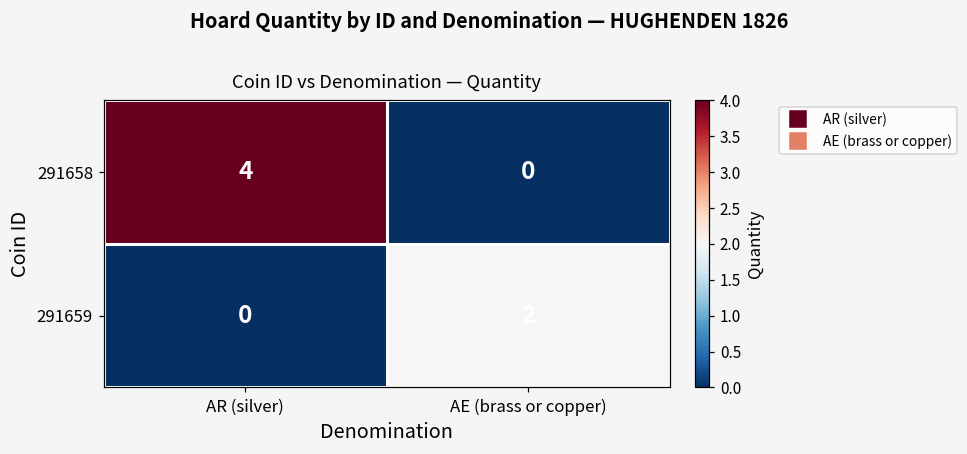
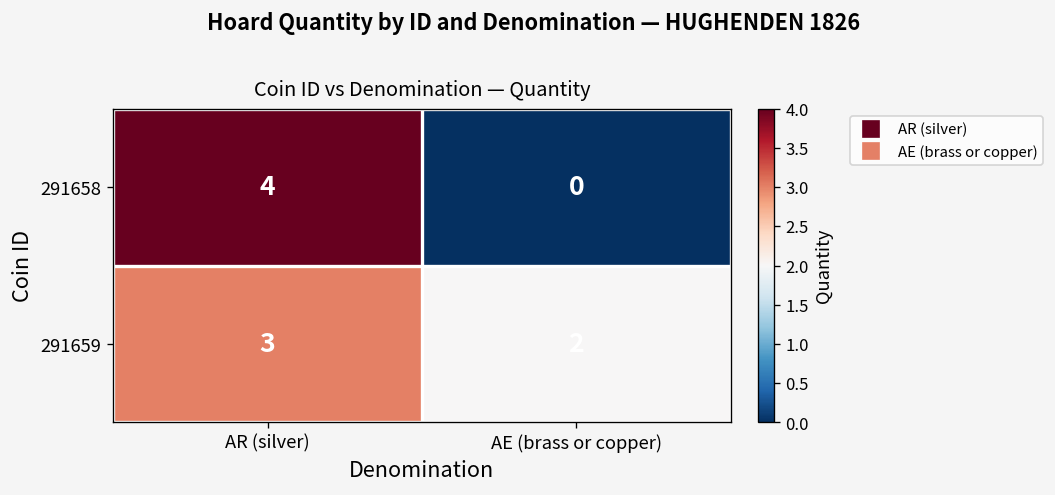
  {
    "291658": {
      "AR (silver)": 4,
      "AE (brass or copper)": 0
    },
    "291659": {
-     "AR (silver)": 0
+     "AR (silver)": 3
    }
  }
